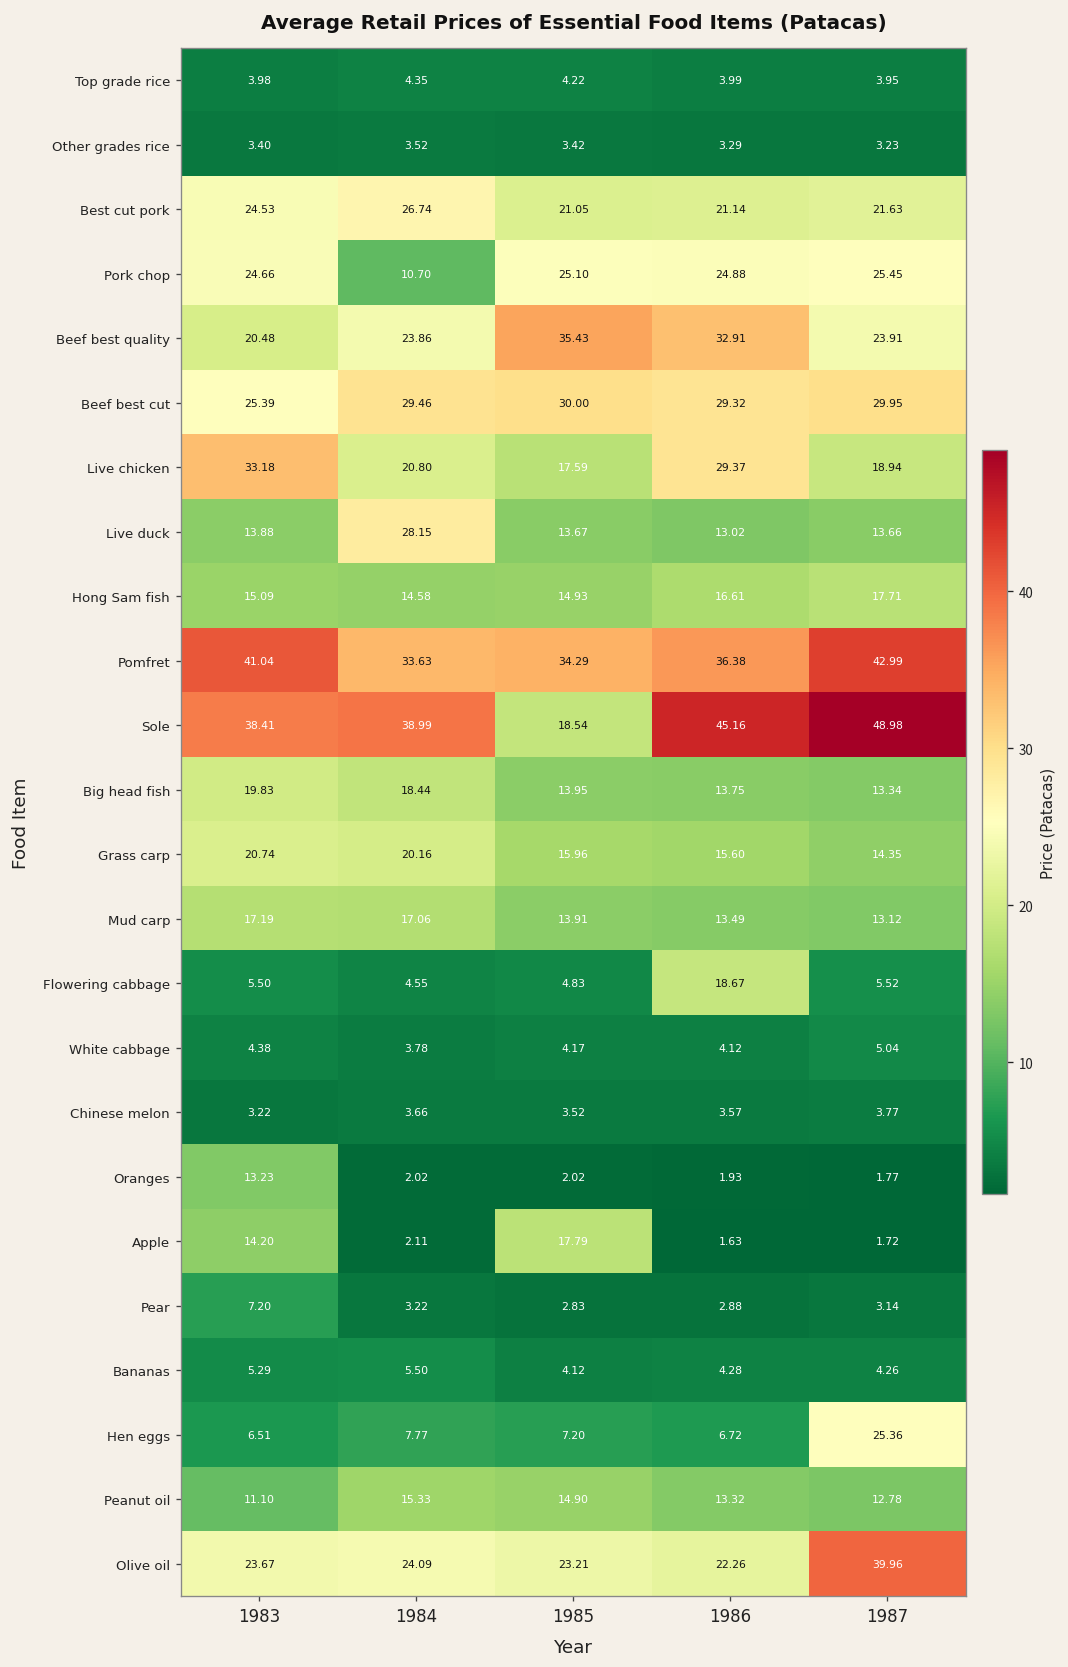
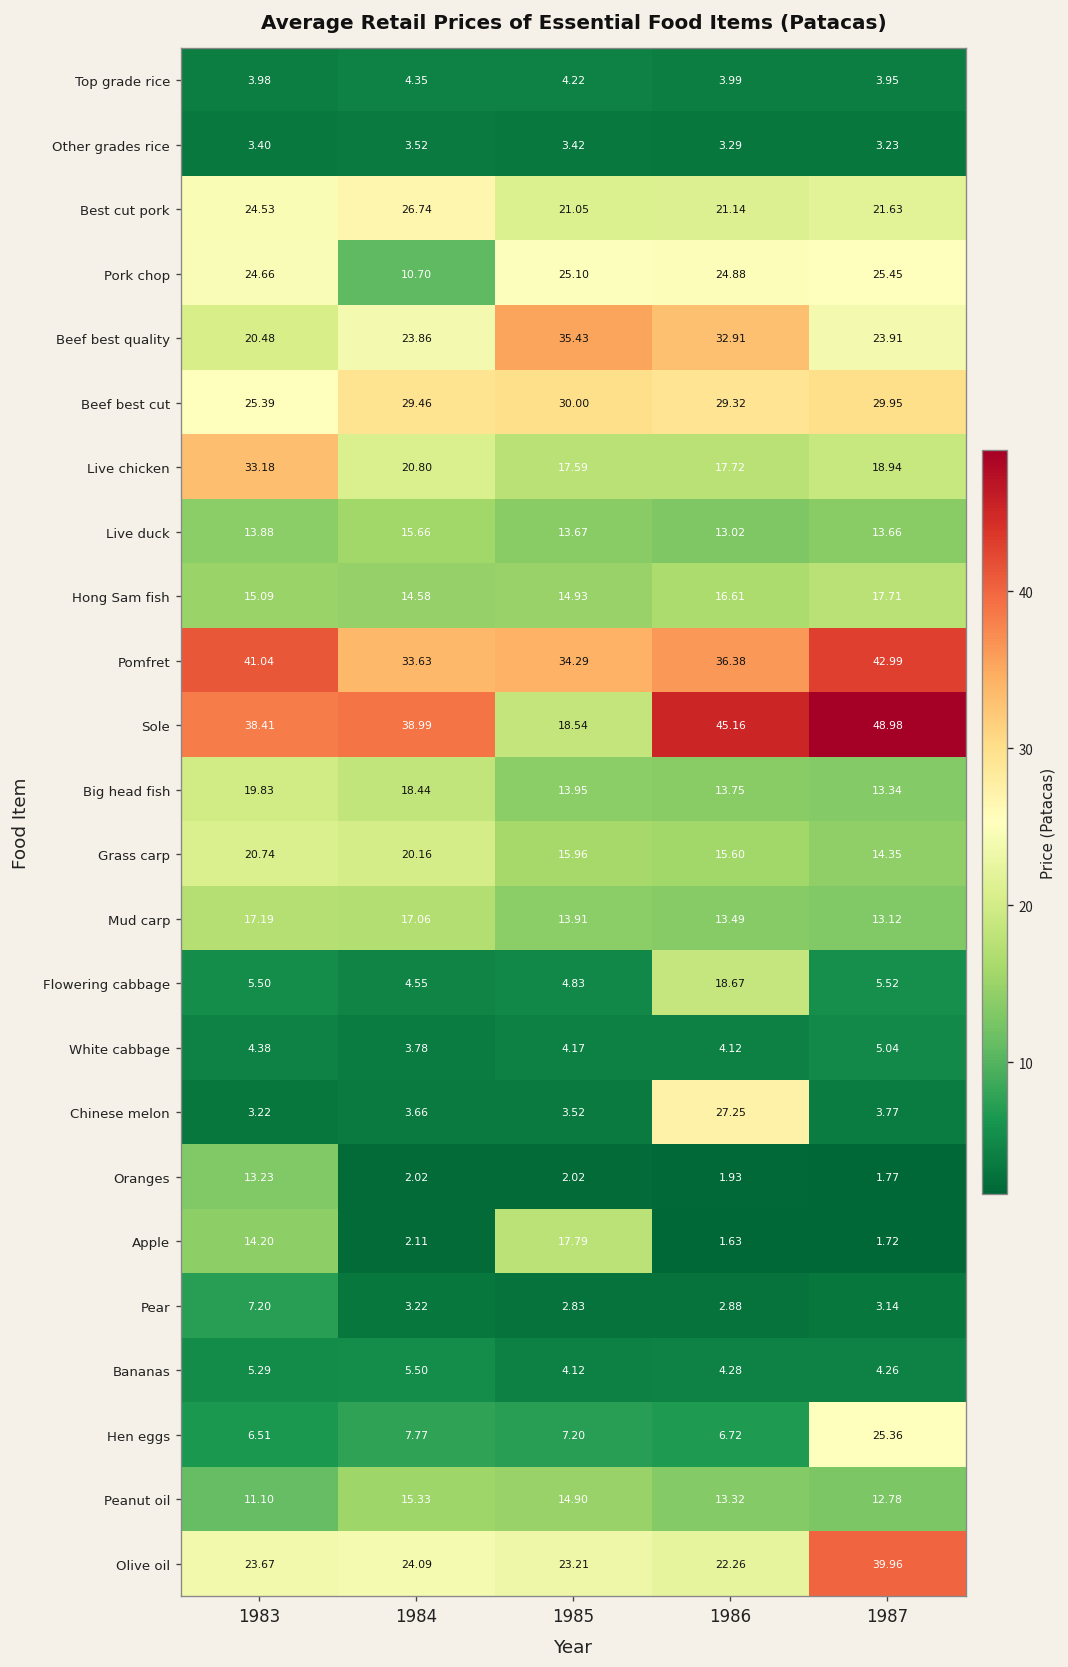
  {
    "Top grade rice": {
      "1983": 3.98,
      "1984": 4.35,
      "1985": 4.22,
      "1986": 3.99,
      "1987": 3.95
    },
    "Other grades rice": {
      "1983": 3.40,
      "1984": 3.52,
      "1985": 3.42,
      "1986": 3.29,
      "1987": 3.23
    },
    "Best cut pork": {
      "1983": 24.53,
      "1984": 26.74,
      "1985": 21.05,
      "1986": 21.14,
      "1987": 21.63
    },
    "Pork chop": {
      "1983": 24.66,
      "1984": 10.70,
      "1985": 25.10,
      "1986": 24.88,
      "1987": 25.45
    },
    "Beef best quality": {
      "1983": 20.48,
      "1984": 23.86,
      "1985": 35.43,
      "1986": 32.91,
      "1987": 23.91
    },
    "Beef best cut": {
      "1983": 25.39,
      "1984": 29.46,
      "1985": 30.00,
      "1986": 29.32,
      "1987": 29.95
    },
    "Live chicken": {
      "1983": 33.18,
      "1984": 20.80,
      "1985": 17.59,
-     "1986": 29.37,
+     "1986": 17.72,
      "1987": 18.94
    },
    "Live duck": {
      "1983": 13.88,
-     "1984": 28.15,
+     "1984": 15.66,
      "1985": 13.67,
      "1986": 13.02,
      "1987": 13.66
    },
    "Hong Sam fish": {
      "1983": 15.09,
      "1984": 14.58,
      "1985": 14.93,
      "1986": 16.61,
      "1987": 17.71
    },
    "Pomfret": {
      "1983": 41.04,
      "1984": 33.63,
      "1985": 34.29,
      "1986": 36.38,
      "1987": 42.99
    },
    "Sole": {
      "1983": 38.41,
      "1984": 38.99,
      "1985": 18.54,
      "1986": 45.16,
      "1987": 48.98
    },
    "Big head fish": {
      "1983": 19.83,
      "1984": 18.44,
      "1985": 13.95,
      "1986": 13.75,
      "1987": 13.34
    },
    "Grass carp": {
      "1983": 20.74,
      "1984": 20.16,
      "1985": 15.96,
      "1986": 15.60,
      "1987": 14.35
    },
    "Mud carp": {
      "1983": 17.19,
      "1984": 17.06,
      "1985": 13.91,
      "1986": 13.49,
      "1987": 13.12
    },
    "Flowering cabbage": {
      "1983": 5.50,
      "1984": 4.55,
      "1985": 4.83,
      "1986": 18.67,
      "1987": 5.52
    },
    "White cabbage": {
      "1983": 4.38,
      "1984": 3.78,
      "1985": 4.17,
      "1986": 4.12,
      "1987": 5.04
    },
    "Chinese melon": {
      "1983": 3.22,
      "1984": 3.66,
      "1985": 3.52,
-     "1986": 3.57,
+     "1986": 27.25,
      "1987": 3.77
    },
    "Oranges": {
      "1983": 13.23,
      "1984": 2.02,
      "1985": 2.02,
      "1986": 1.93,
      "1987": 1.77
    },
    "Apple": {
      "1983": 14.20,
      "1984": 2.11,
      "1985": 17.79,
      "1986": 1.63,
      "1987": 1.72
    },
    "Pear": {
      "1983": 7.20,
      "1984": 3.22,
      "1985": 2.83,
      "1986": 2.88,
      "1987": 3.14
    },
    "Bananas": {
      "1983": 5.29,
      "1984": 5.50,
      "1985": 4.12,
      "1986": 4.28,
      "1987": 4.26
    },
    "Hen eggs": {
      "1983": 6.51,
      "1984": 7.77,
      "1985": 7.20,
      "1986": 6.72,
      "1987": 25.36
    },
    "Peanut oil": {
      "1983": 11.10,
      "1984": 15.33,
      "1985": 14.90,
      "1986": 13.32,
      "1987": 12.78
    },
    "Olive oil": {
      "1983": 23.67,
      "1984": 24.09,
      "1985": 23.21,
      "1986": 22.26,
      "1987": 39.96
    }
  }
